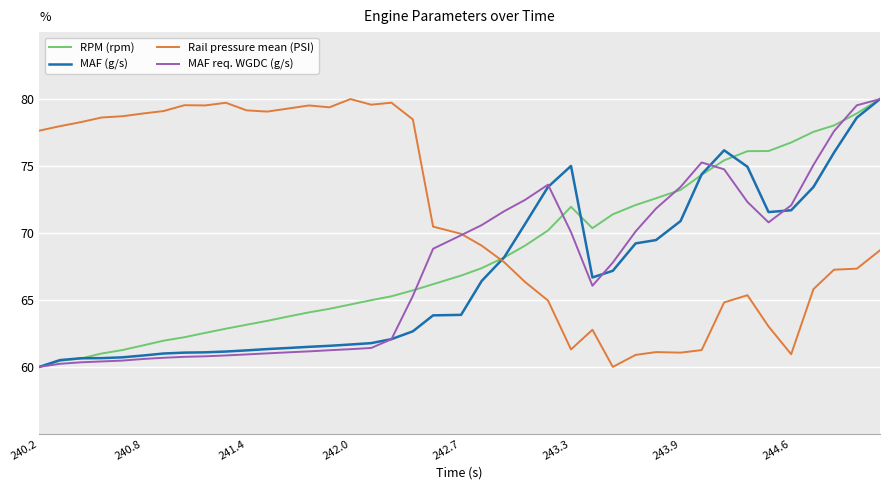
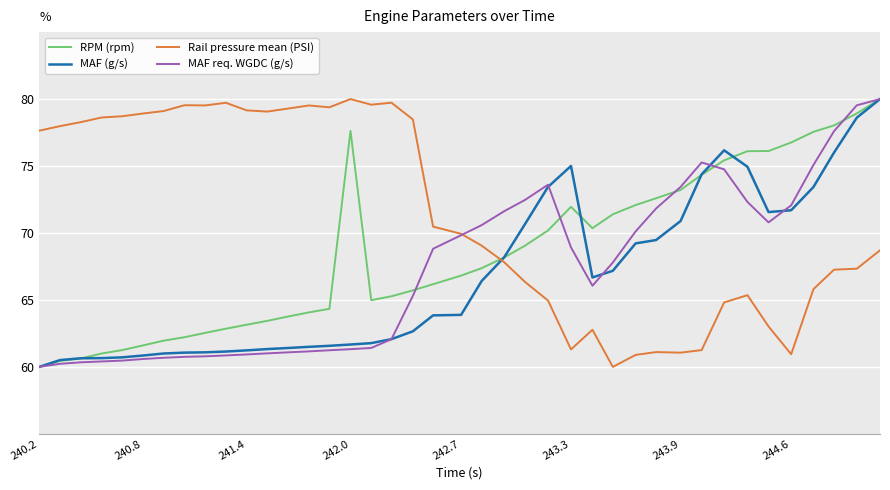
  {
    "RPM (rpm)": {
      "240.8": 61.6,
      "241.4": 63.1,
-     "242.0": 64.7,
+     "242.0": 77.6,
      "242.7": 66.8,
      "243.3": 72.0,
      "243.9": 73.2,
      "244.6": 76.8
    },
    "MAF (g/s)": {
      "240.8": 60.8,
      "241.4": 61.2,
      "242.0": 61.7,
      "242.7": 63.9,
      "243.3": 75.0,
      "243.9": 70.9,
      "244.6": 71.7
    },
    "Rail pressure mean (PSI)": {
      "240.2": 77.6,
      "240.8": 78.9,
      "241.4": 79.2,
      "242.0": 80.0,
      "243.3": 61.3,
      "243.9": 61.1,
      "244.6": 60.9
    },
    "MAF req. WGDC (g/s)": {
      "240.8": 60.6,
      "241.4": 60.9,
      "242.0": 61.3,
-     "243.3": 70.1,
+     "243.3": 68.9,
      "243.9": 73.4,
      "244.6": 72.1
    }
  }
